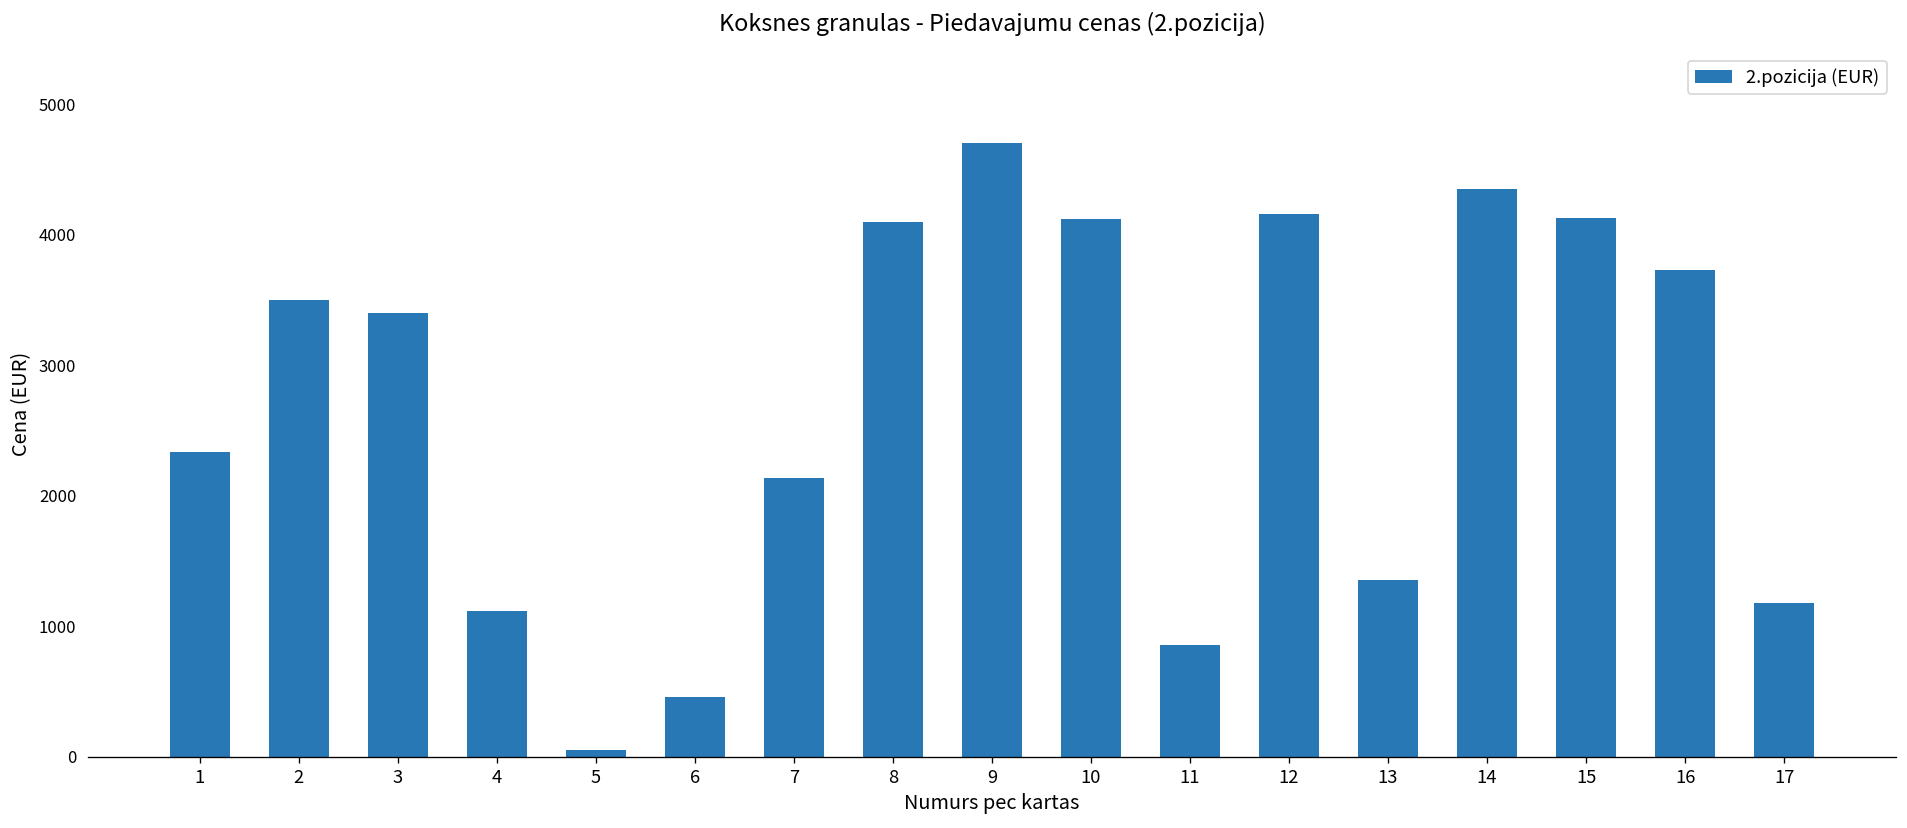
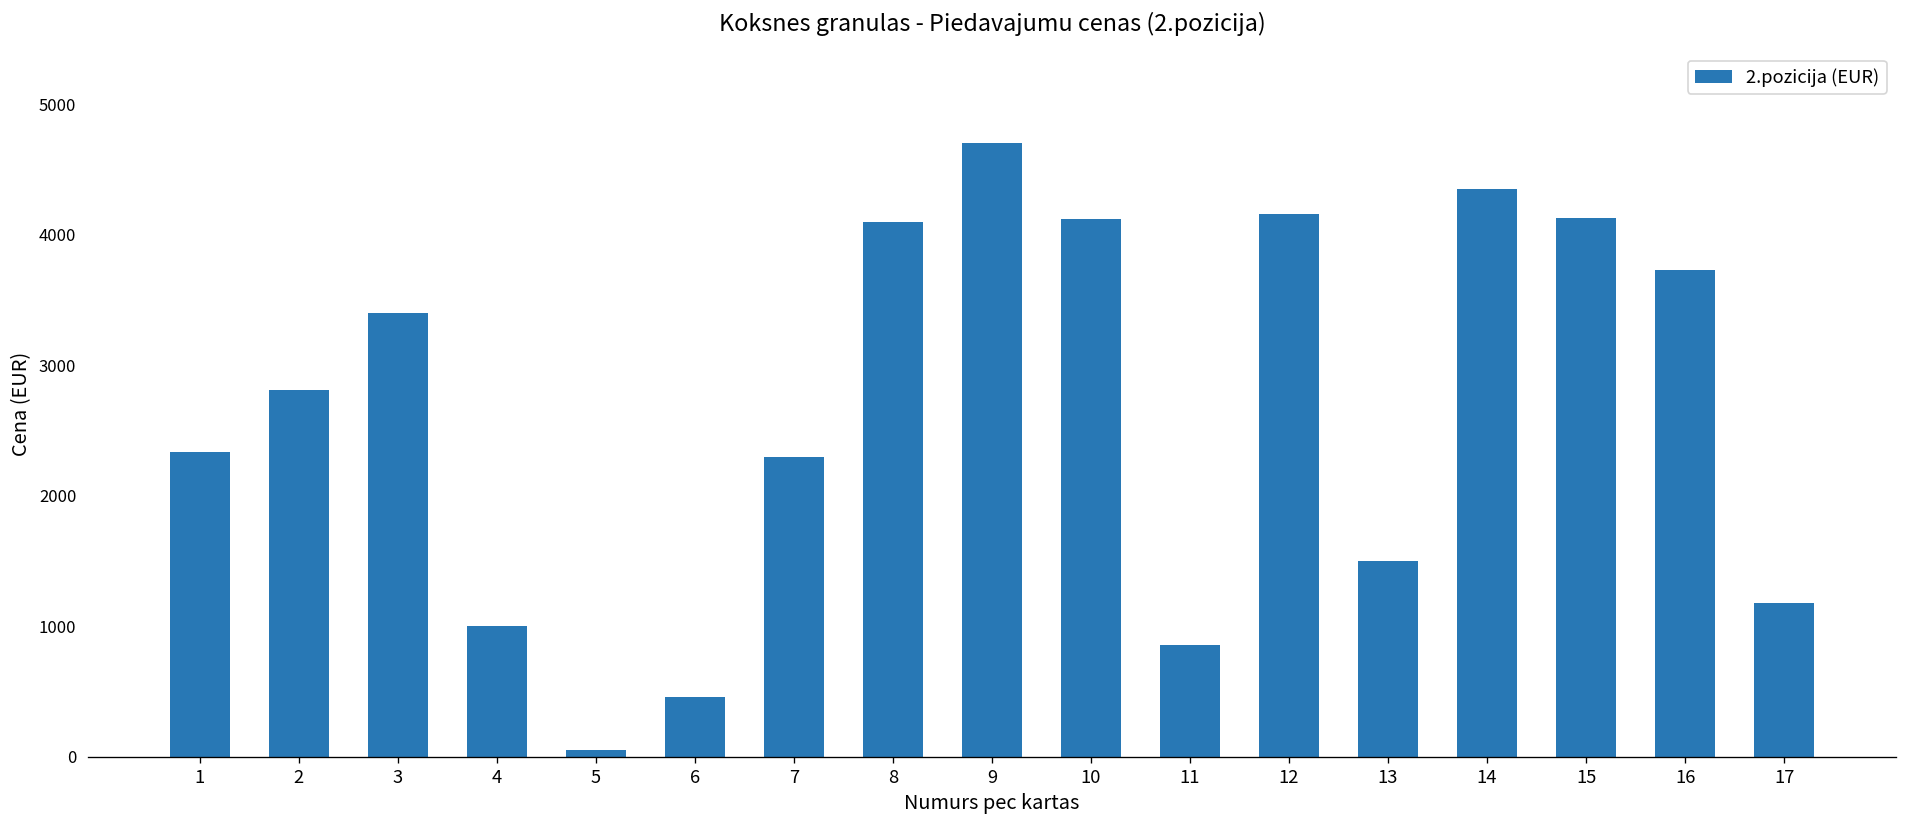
  {
    "1": 2330,
-   "2": 3500,
+   "2": 2810,
    "3": 3400,
-   "4": 1120,
+   "4": 1000,
    "5": 50,
    "6": 460,
-   "7": 2140,
+   "7": 2300,
    "8": 4100,
    "9": 4700,
    "10": 4120,
    "11": 860,
    "12": 4160,
-   "13": 1360,
+   "13": 1500,
    "14": 4350,
    "15": 4130,
    "16": 3730,
    "17": 1180
  }
